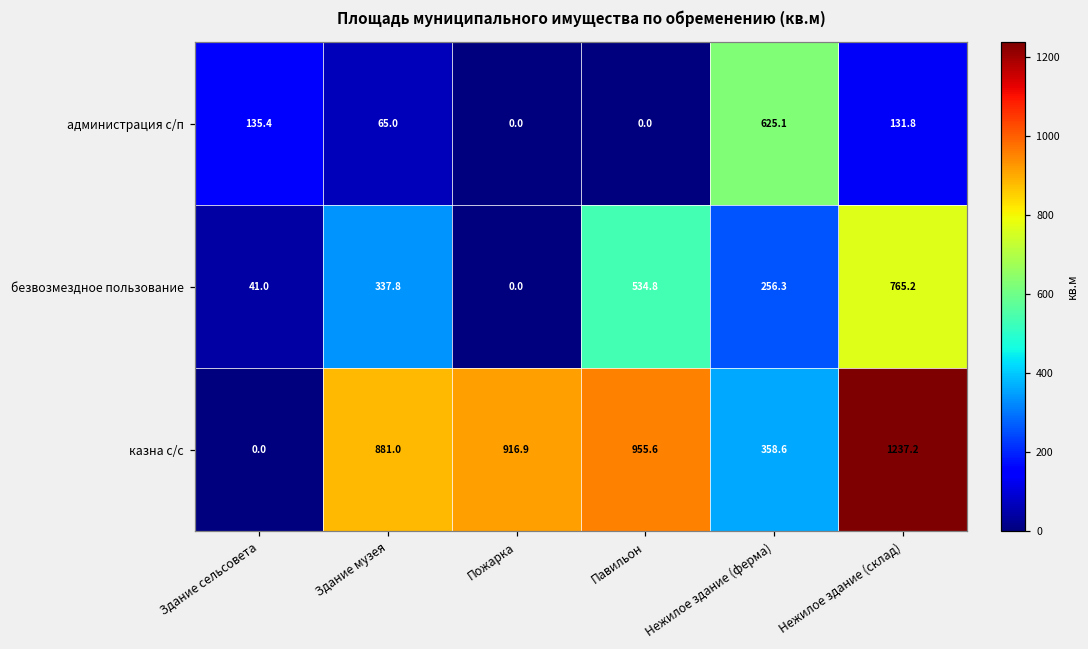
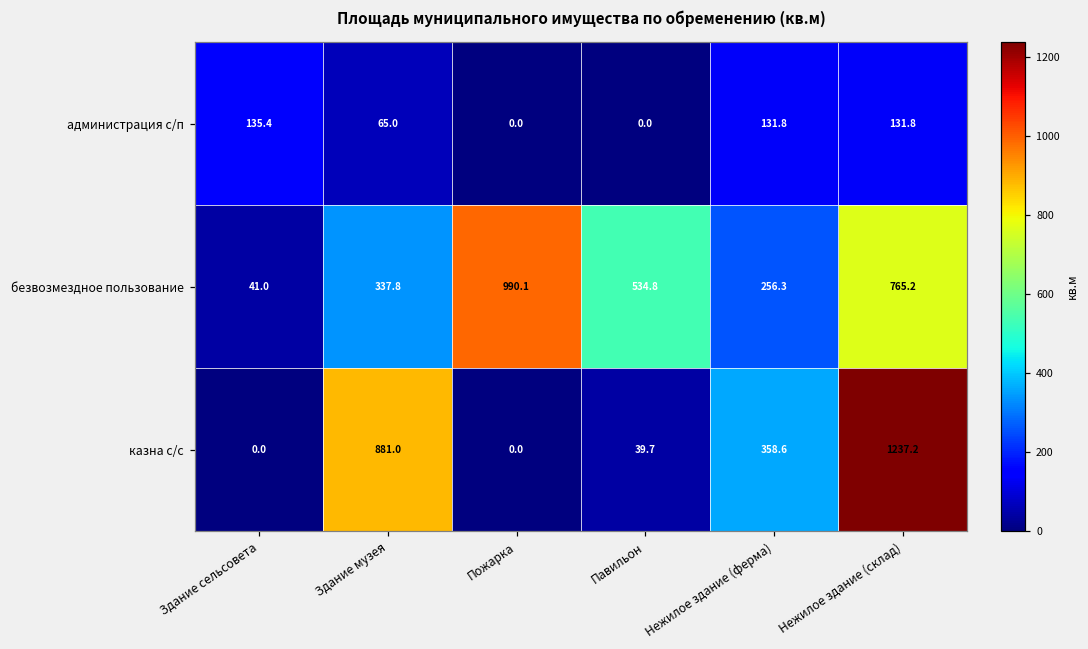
  {
    "администрация с/п": {
      "Здание сельсовета": 135.4,
      "Здание музея": 65.0,
      "Пожарка": 0.0,
      "Павильон": 0.0,
-     "Нежилое здание (ферма)": 625.1,
+     "Нежилое здание (ферма)": 131.8,
      "Нежилое здание (склад)": 131.8
    },
    "безвозмездное пользование": {
      "Здание сельсовета": 41.0,
      "Здание музея": 337.8,
-     "Пожарка": 0.0,
+     "Пожарка": 990.1,
      "Павильон": 534.8,
      "Нежилое здание (ферма)": 256.3,
      "Нежилое здание (склад)": 765.2
    },
    "казна с/с": {
      "Здание сельсовета": 0.0,
      "Здание музея": 881.0,
-     "Пожарка": 916.9,
-     "Павильон": 955.6,
+     "Пожарка": 0.0,
+     "Павильон": 39.7,
      "Нежилое здание (ферма)": 358.6,
      "Нежилое здание (склад)": 1237.2
    }
  }
